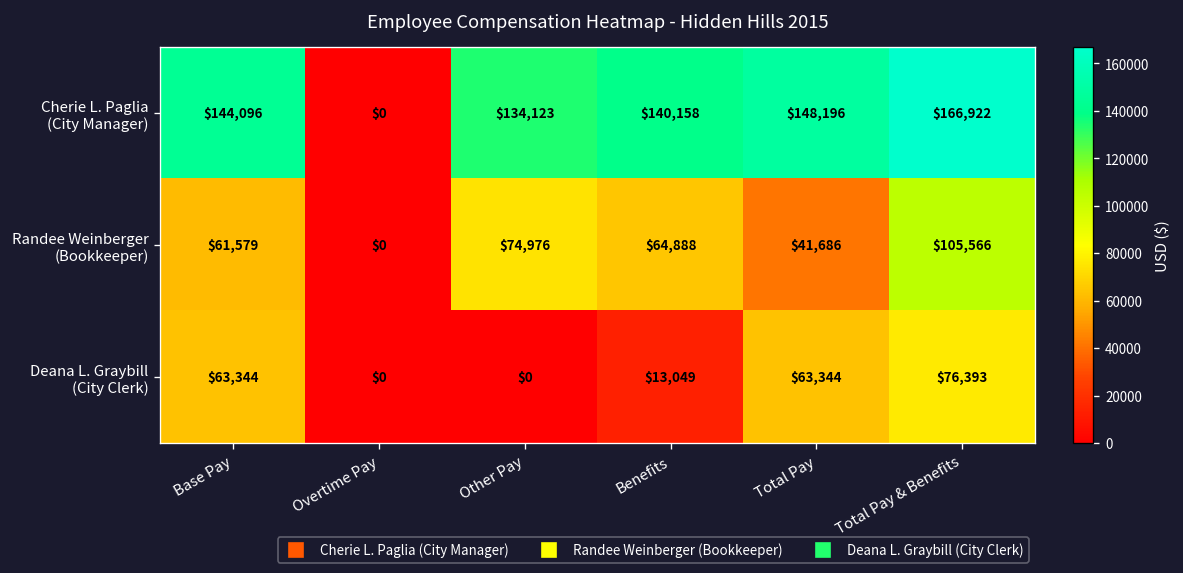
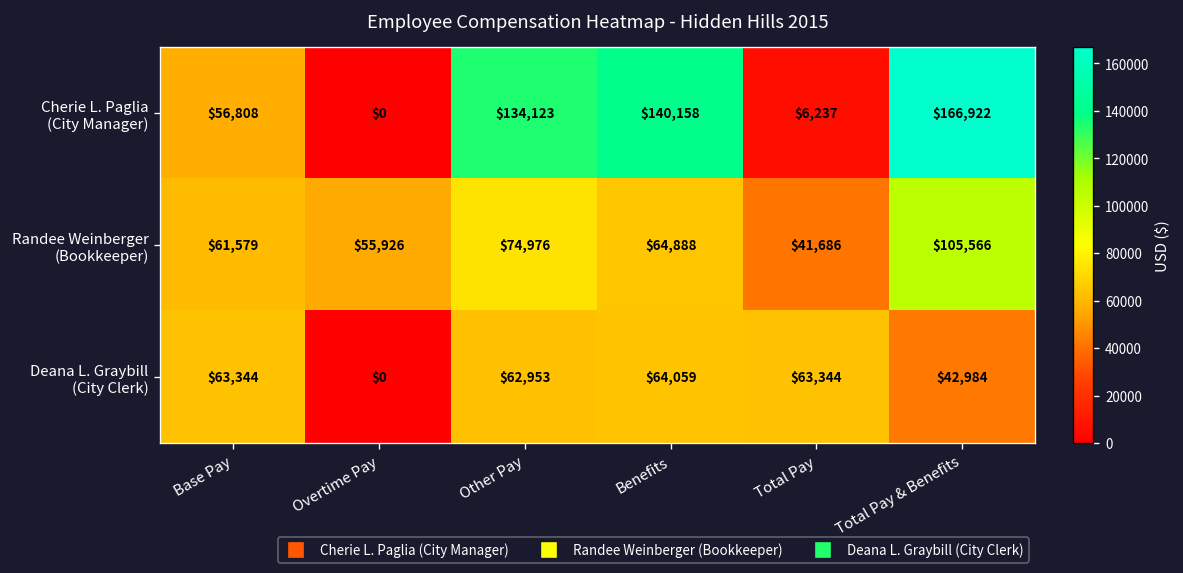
  {
    "Cherie L. Paglia (City Manager)": {
-     "Base Pay": "$144,096",
+     "Base Pay": "$56,808",
      "Overtime Pay": "$0",
      "Other Pay": "$134,123",
      "Benefits": "$140,158",
-     "Total Pay": "$148,196",
+     "Total Pay": "$6,237",
      "Total Pay & Benefits": "$166,922"
    },
    "Randee Weinberger (Bookkeeper)": {
      "Base Pay": "$61,579",
-     "Overtime Pay": "$0",
+     "Overtime Pay": "$55,926",
      "Other Pay": "$74,976",
      "Benefits": "$64,888",
      "Total Pay": "$41,686",
      "Total Pay & Benefits": "$105,566"
    },
    "Deana L. Graybill (City Clerk)": {
      "Base Pay": "$63,344",
      "Overtime Pay": "$0",
-     "Other Pay": "$0",
-     "Benefits": "$13,049",
+     "Other Pay": "$62,953",
+     "Benefits": "$64,059",
      "Total Pay": "$63,344",
-     "Total Pay & Benefits": "$76,393"
+     "Total Pay & Benefits": "$42,984"
    }
  }
